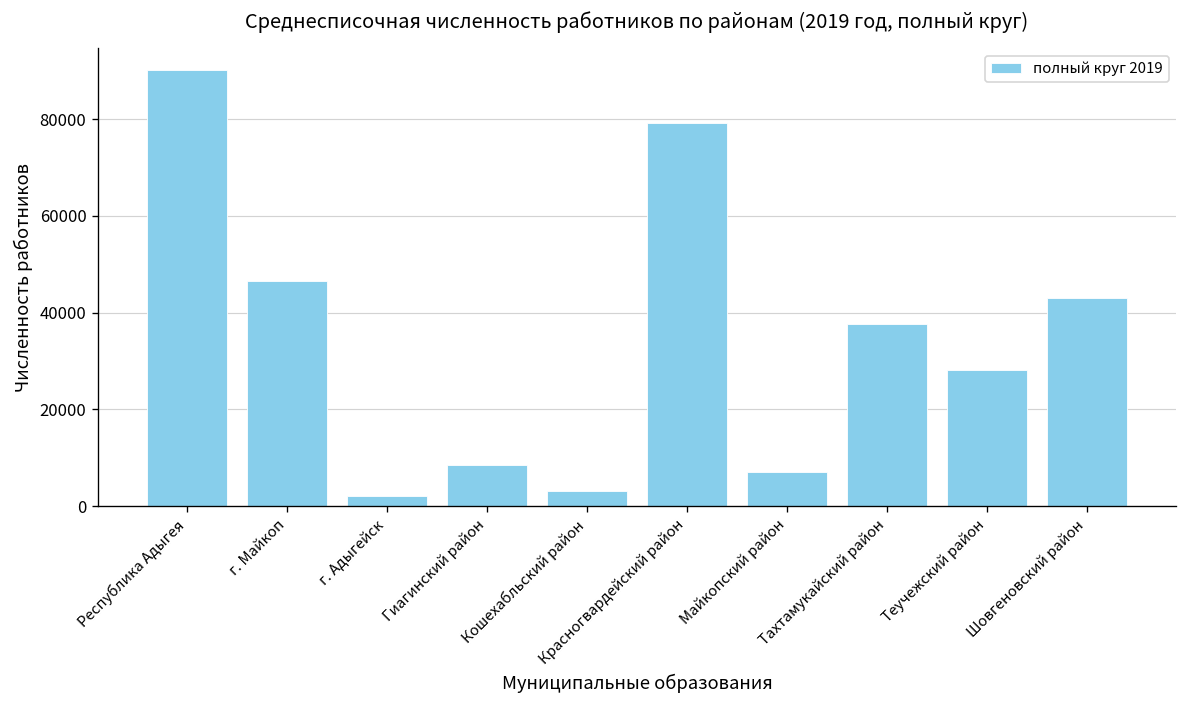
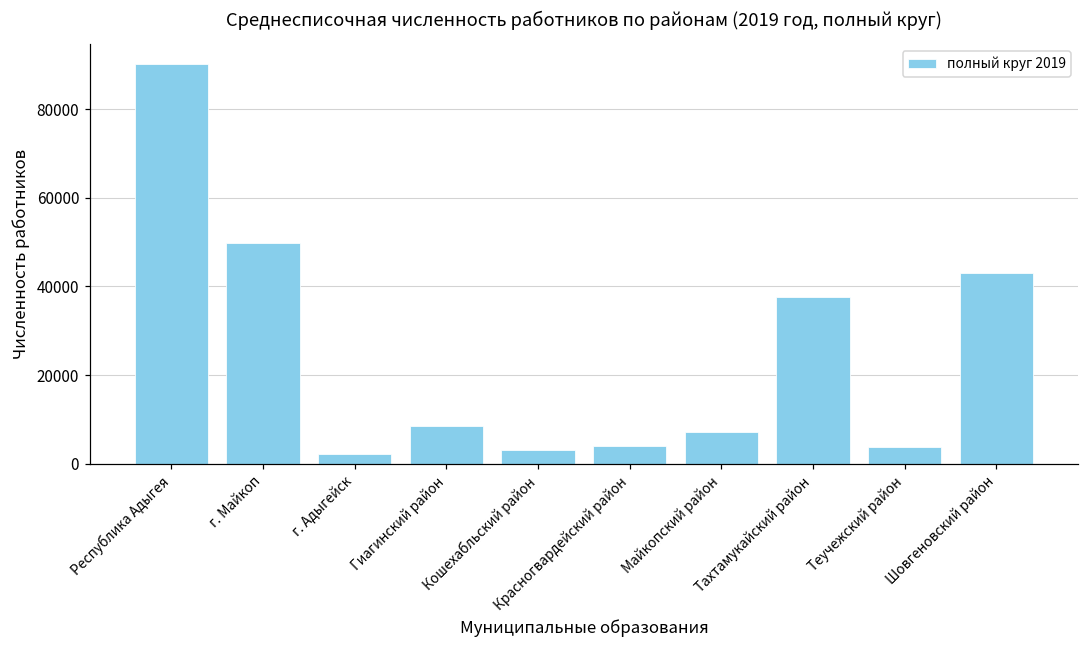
  {
    "Республика Адыгея": 90000,
-   "г. Майкоп": 47000,
+   "г. Майкоп": 50000,
    "г. Адыгейск": 2000,
    "Гиагинский район": 9000,
    "Кошехабльский район": 3000,
-   "Красногвардейский район": 79000,
+   "Красногвардейский район": 4000,
    "Майкопский район": 7000,
    "Тахтамукайский район": 38000,
-   "Теучежский район": 28000,
+   "Теучежский район": 4000,
    "Шовгеновский район": 43000
  }
